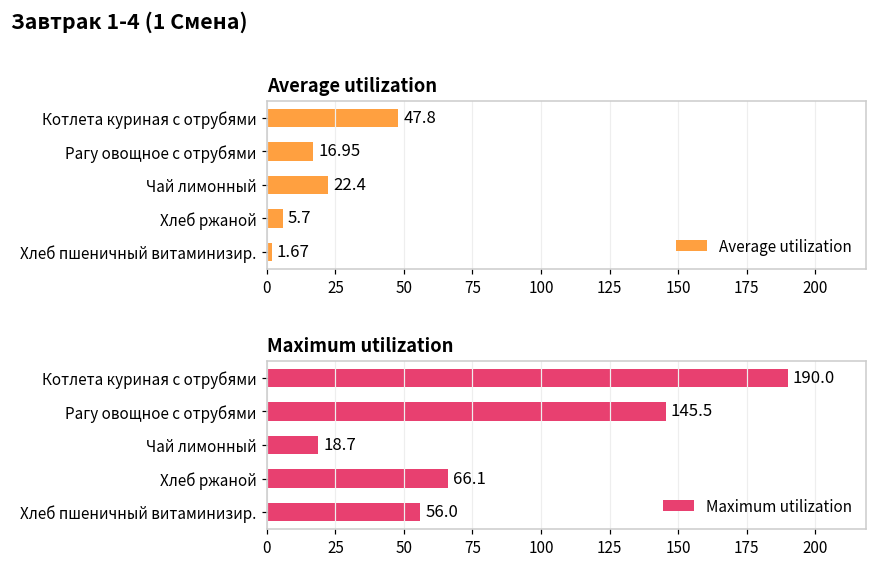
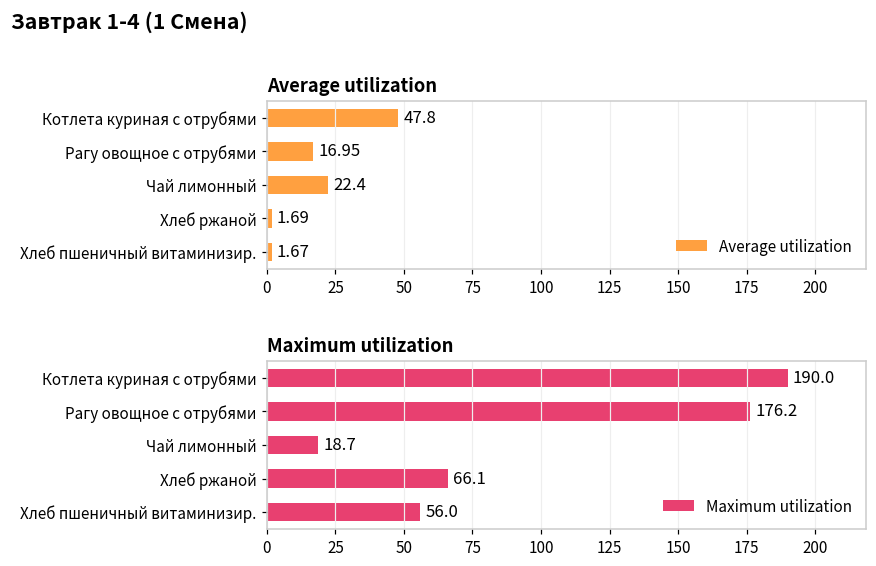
  {
    "Average utilization": {
      "Котлета куриная с отрубями": 47.8,
      "Рагу овощное с отрубями": 16.95,
      "Чай лимонный": 22.4,
-     "Хлеб ржаной": 5.7,
+     "Хлеб ржаной": 1.69,
      "Хлеб пшеничный витаминизир.": 1.67
    },
    "Maximum utilization": {
      "Котлета куриная с отрубями": 190.0,
-     "Рагу овощное с отрубями": 145.5,
+     "Рагу овощное с отрубями": 176.2,
      "Чай лимонный": 18.7,
      "Хлеб ржаной": 66.1,
      "Хлеб пшеничный витаминизир.": 56.0
    }
  }
